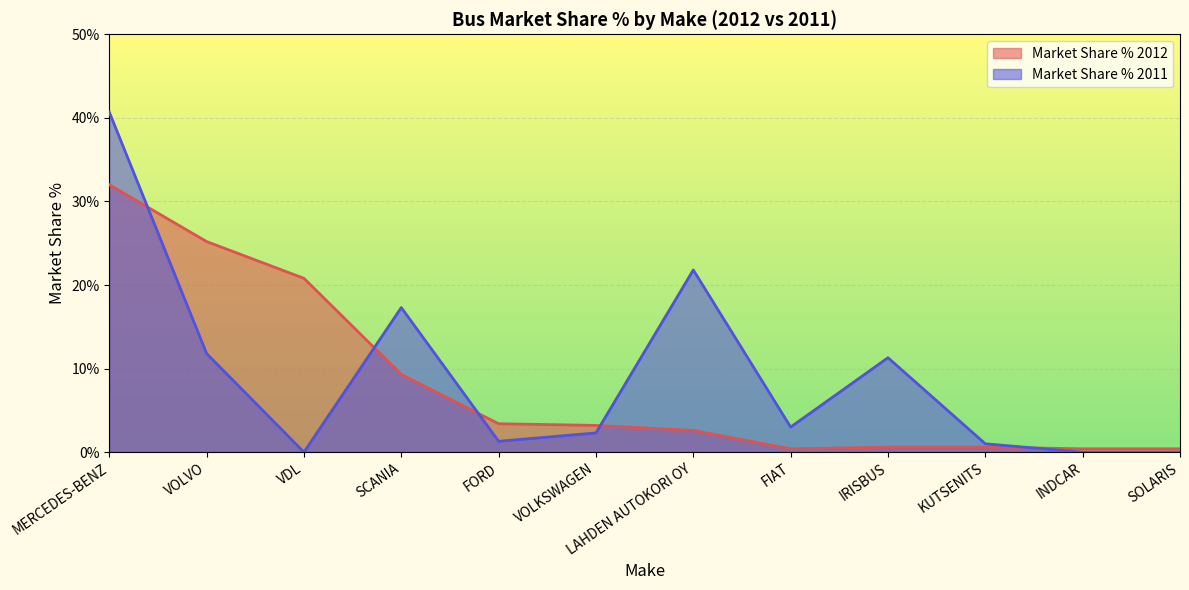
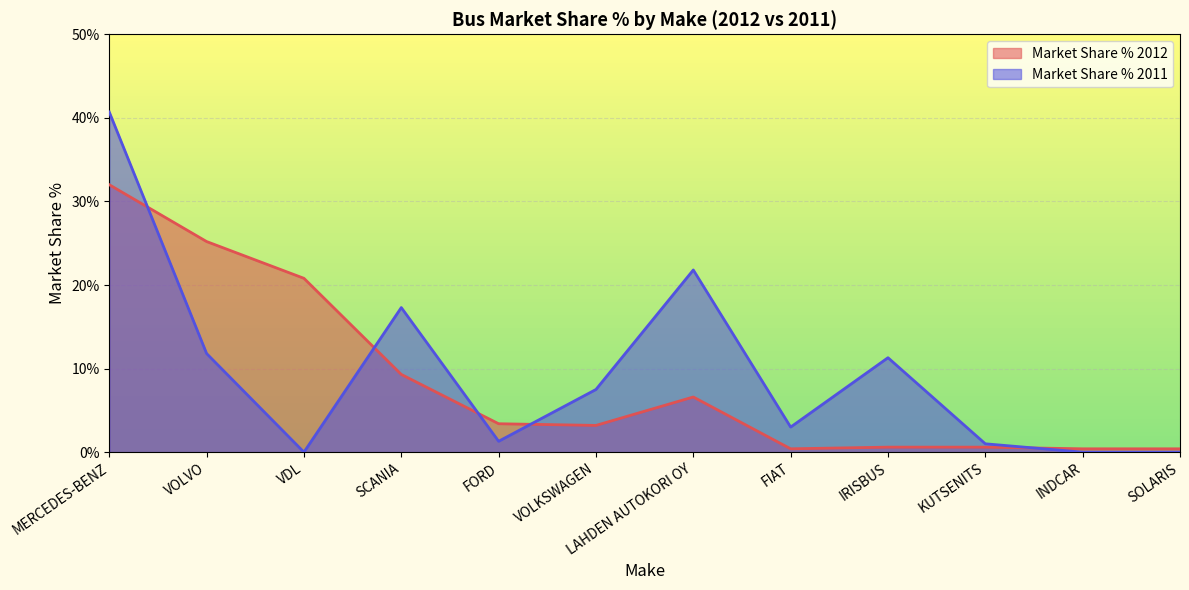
  {
    "Market Share % 2012": {
      "MERCEDES-BENZ": "32%",
      "VOLVO": "25%",
      "VDL": "21%",
      "SCANIA": "9%",
      "FORD": "3%",
      "VOLKSWAGEN": "3%",
-     "LAHDEN AUTOKORI OY": "3%",
+     "LAHDEN AUTOKORI OY": "7%",
      "FIAT": "0%",
      "IRISBUS": "1%",
      "KUTSENITS": "1%",
      "INDCAR": "0%",
      "SOLARIS": "0%"
    },
    "Market Share % 2011": {
      "MERCEDES-BENZ": "41%",
      "VOLVO": "12%",
      "VDL": "0%",
      "SCANIA": "17%",
      "FORD": "1%",
-     "VOLKSWAGEN": "2%",
+     "VOLKSWAGEN": "8%",
      "LAHDEN AUTOKORI OY": "22%",
      "FIAT": "3%",
      "IRISBUS": "11%",
      "KUTSENITS": "1%",
      "INDCAR": "0%",
      "SOLARIS": "0%"
    }
  }
